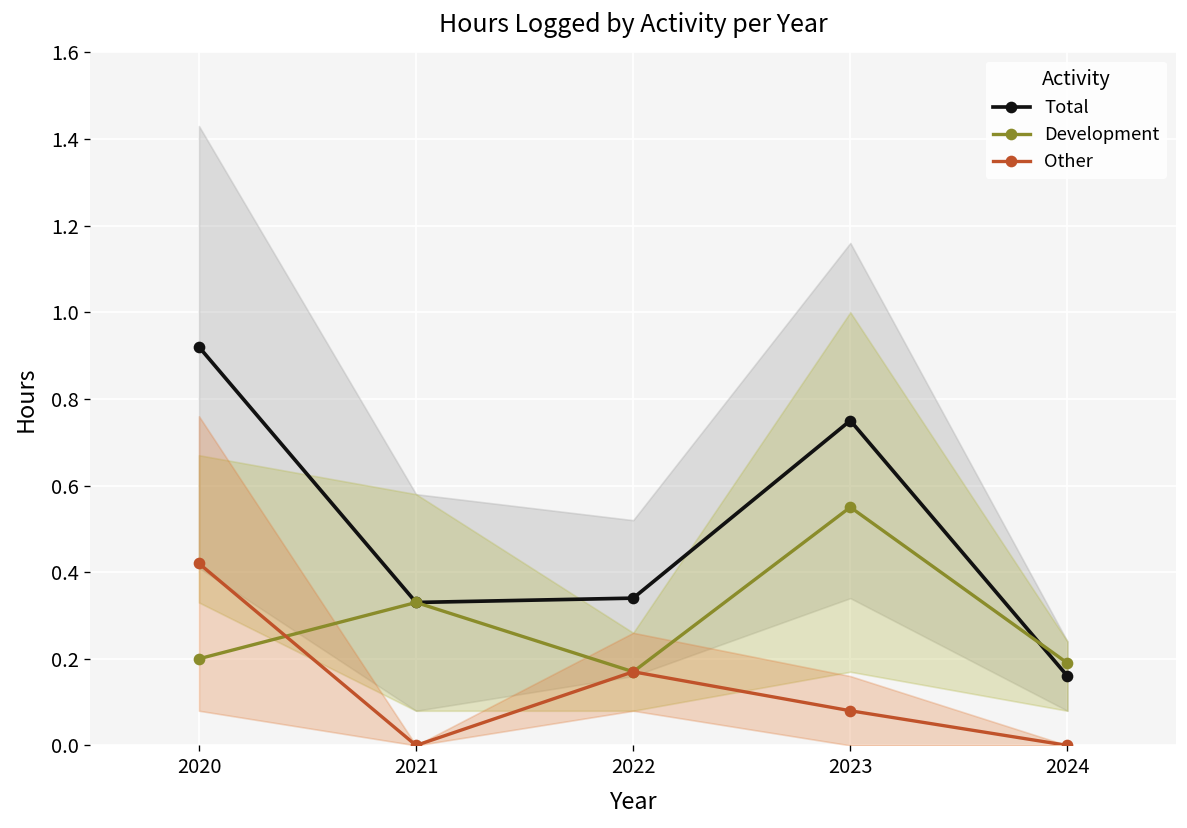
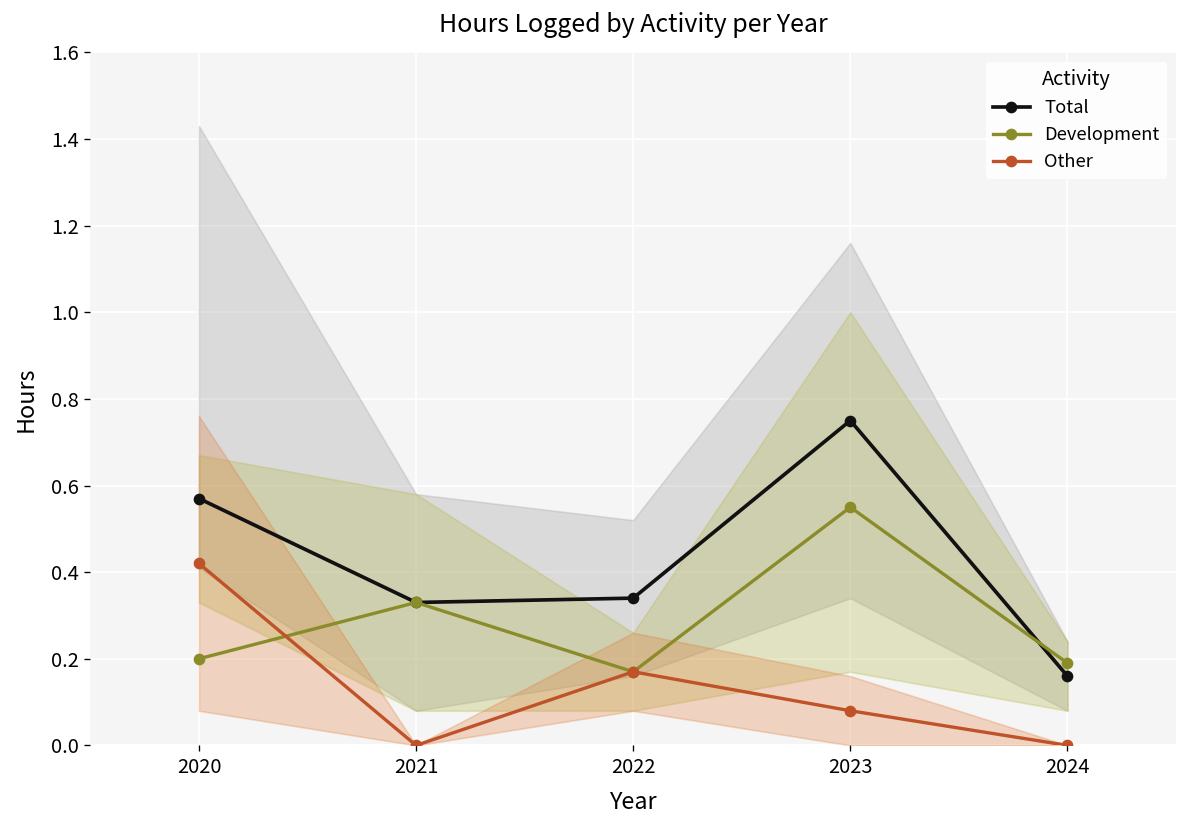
  {
    "Total": {
-     "2020": 0.92,
+     "2020": 0.57,
      "2022": 0.34,
      "2023": 0.75,
      "2024": 0.16
    },
    "Development": {
      "2020": 0.20,
      "2023": 0.55,
      "2024": 0.19
    }
  }
